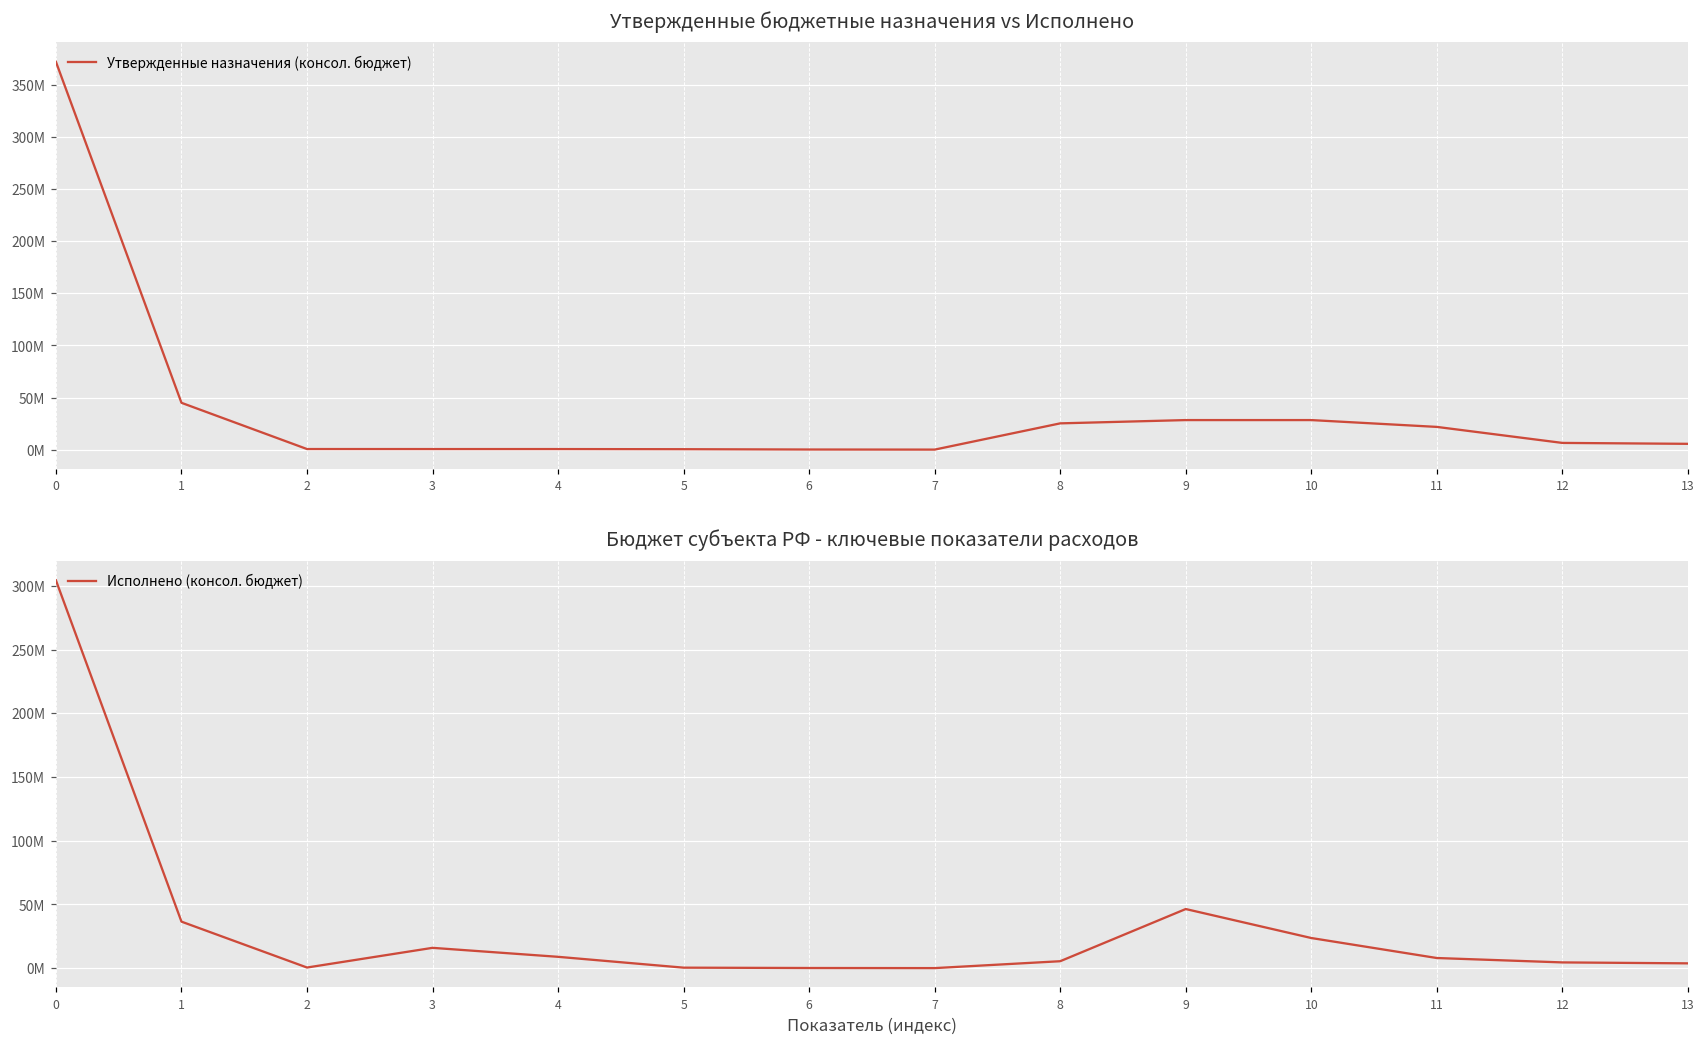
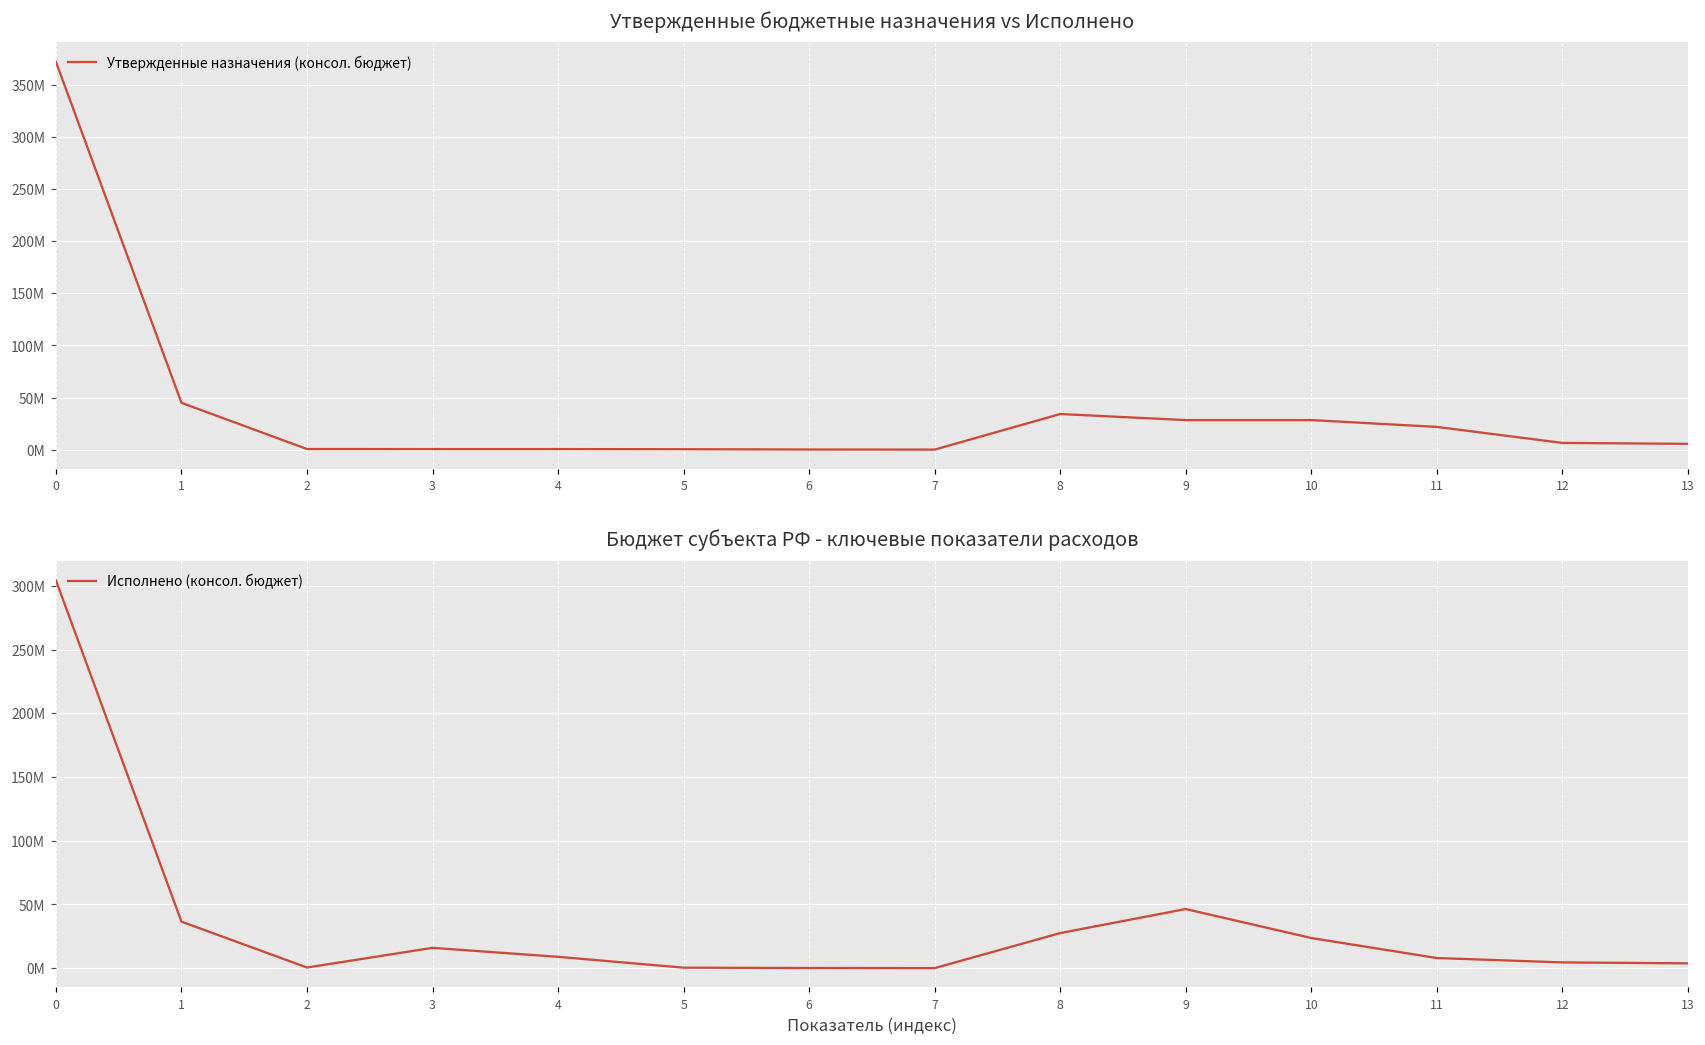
  {
    "Утвержденные бюджетные назначения vs Исполнено": {
      "0": 370000000,
      "1": 40000000,
      "2": 0,
      "3": 0,
      "4": 0,
      "5": 0,
      "6": 0,
      "7": 0,
-     "8": 25000000,
+     "8": 34000000,
      "9": 30000000,
      "10": 30000000,
      "11": 20000000,
      "12": 10000000,
      "13": 10000000
    },
    "Бюджет субъекта РФ - ключевые показатели расходов": {
      "0": 304000000,
      "1": 36000000,
      "2": 0,
      "3": 16000000,
      "4": 9000000,
      "5": 0,
      "6": 0,
      "7": 0,
-     "8": 5000000,
+     "8": 28000000,
      "9": 46000000,
      "10": 24000000,
      "11": 8000000,
      "12": 4000000,
      "13": 4000000
    }
  }
